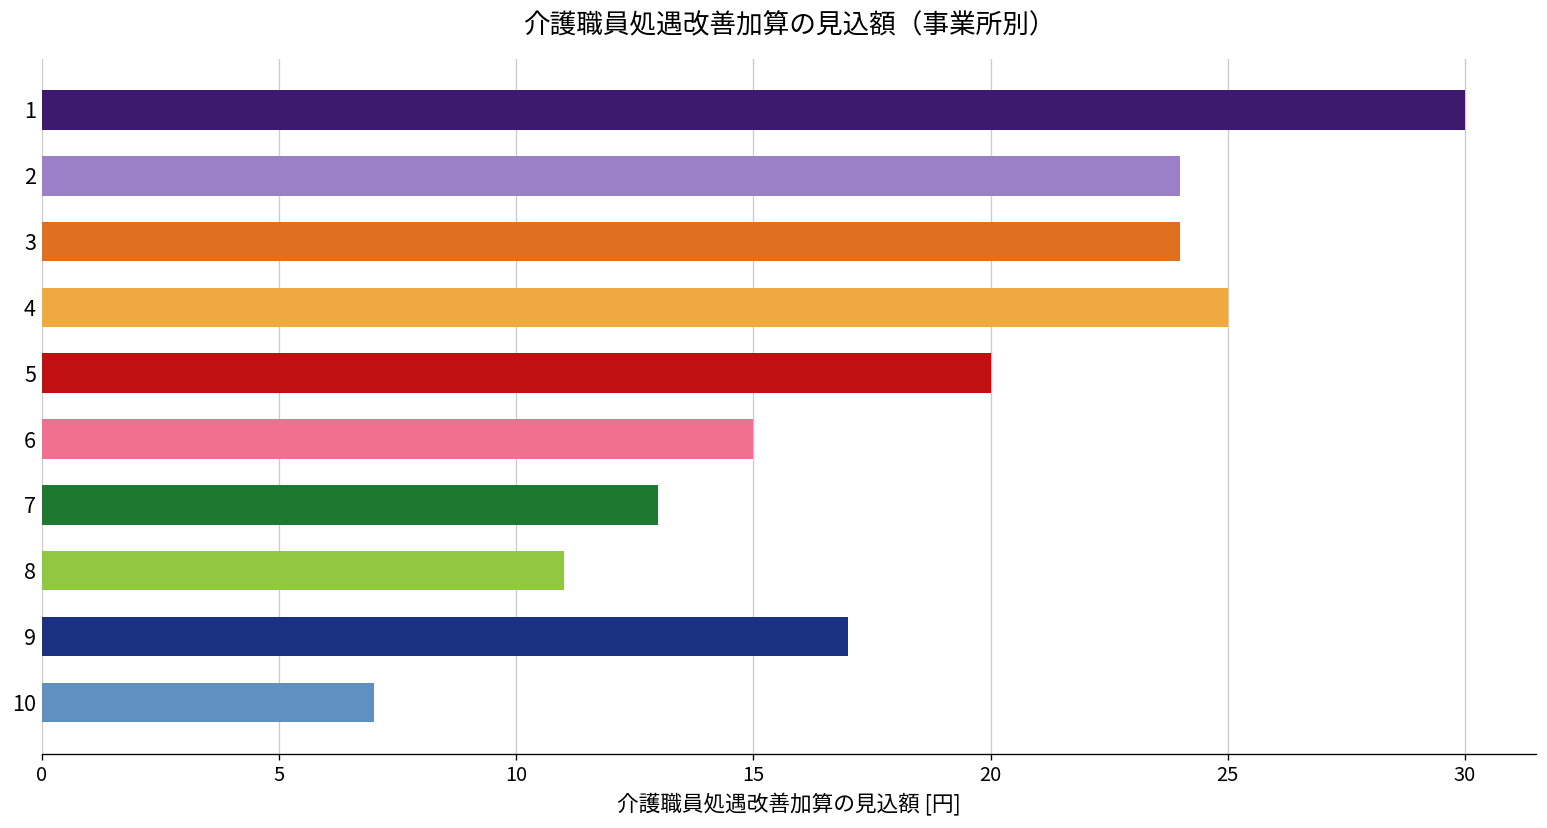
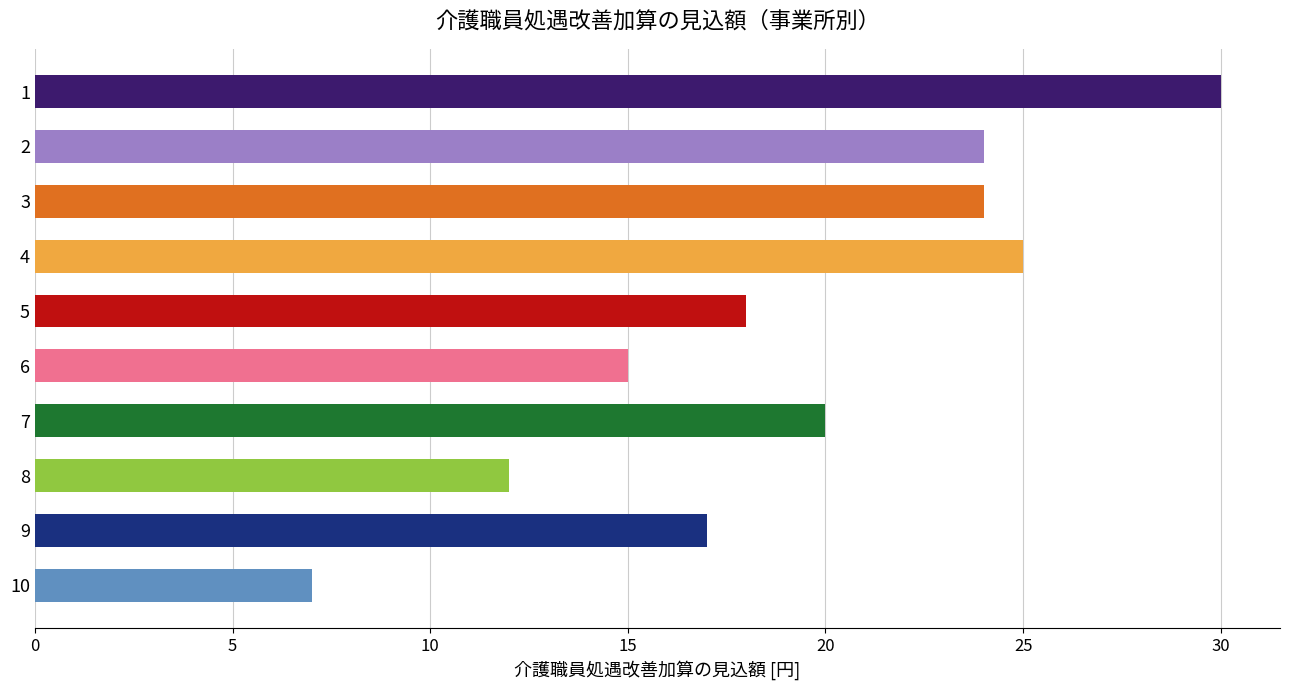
  {
    "1": 30,
    "2": 24,
    "3": 24,
    "4": 25,
-   "5": 20,
+   "5": 18,
    "6": 15,
-   "7": 13,
-   "8": 11,
+   "7": 20,
+   "8": 12,
    "9": 17,
    "10": 7
  }
